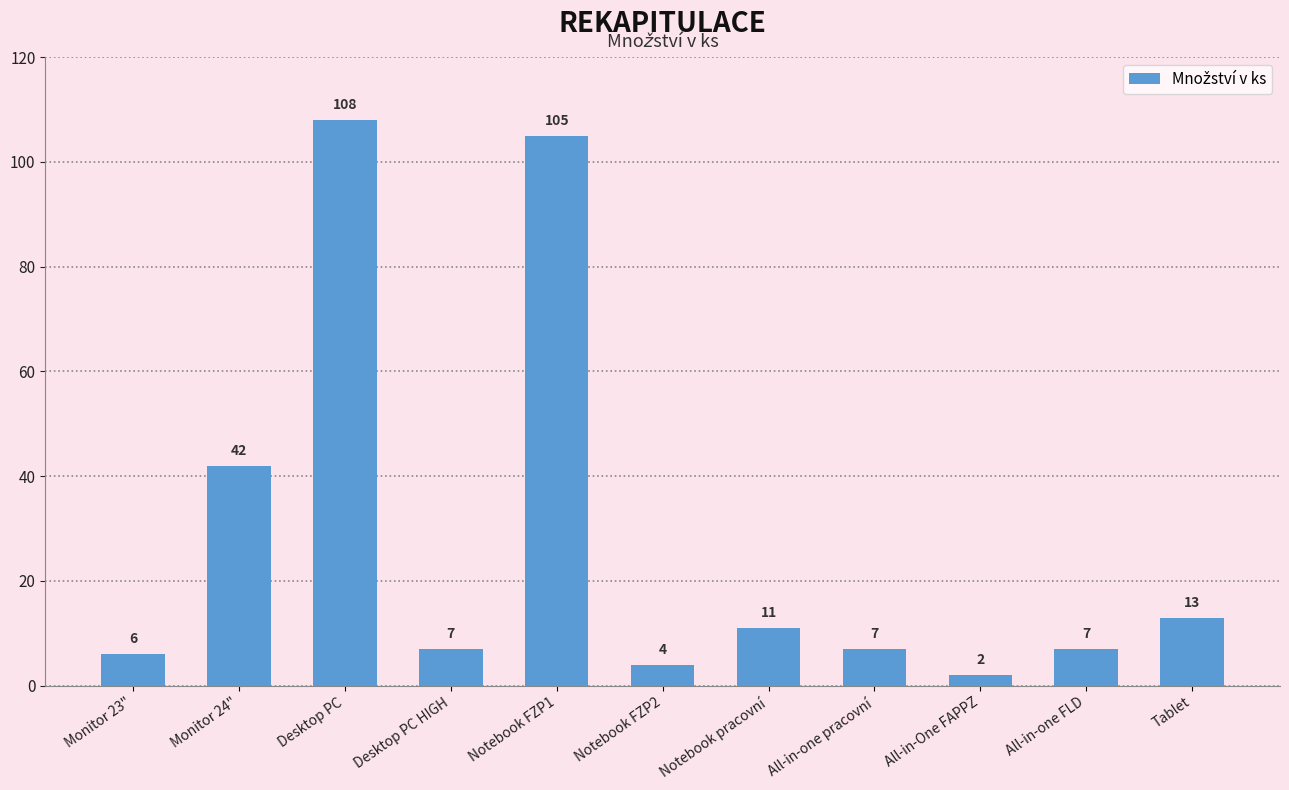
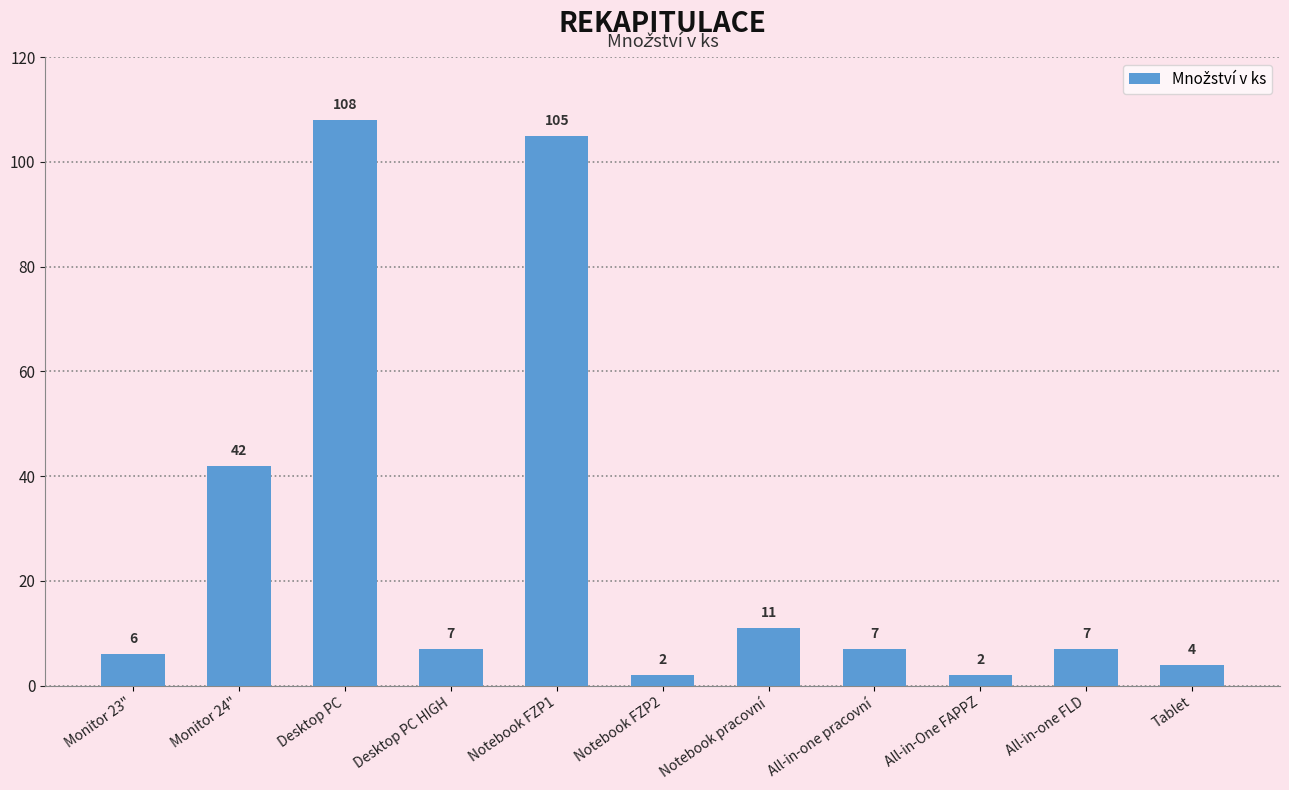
  {
    "Monitor 23\"": 6,
    "Monitor 24\"": 42,
    "Desktop PC": 108,
    "Desktop PC HIGH": 7,
    "Notebook FZP1": 105,
-   "Notebook FZP2": 4,
+   "Notebook FZP2": 2,
    "Notebook pracovní": 11,
    "All-in-one pracovní": 7,
    "All-in-One FAPPZ": 2,
    "All-in-one FLD": 7,
-   "Tablet": 13
+   "Tablet": 4
  }
